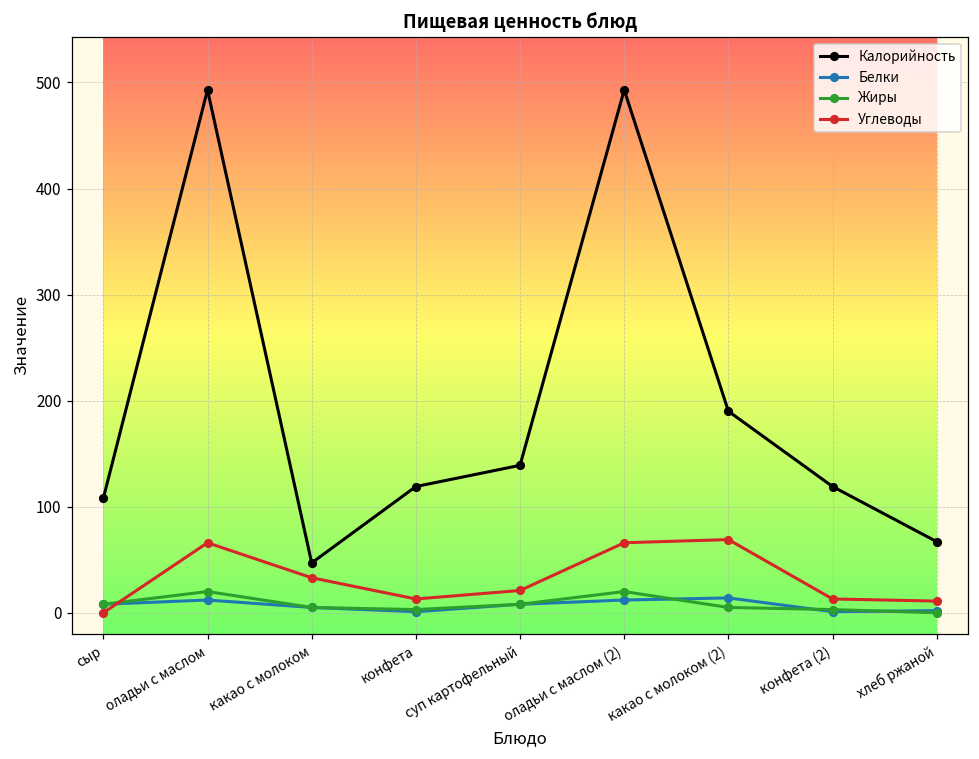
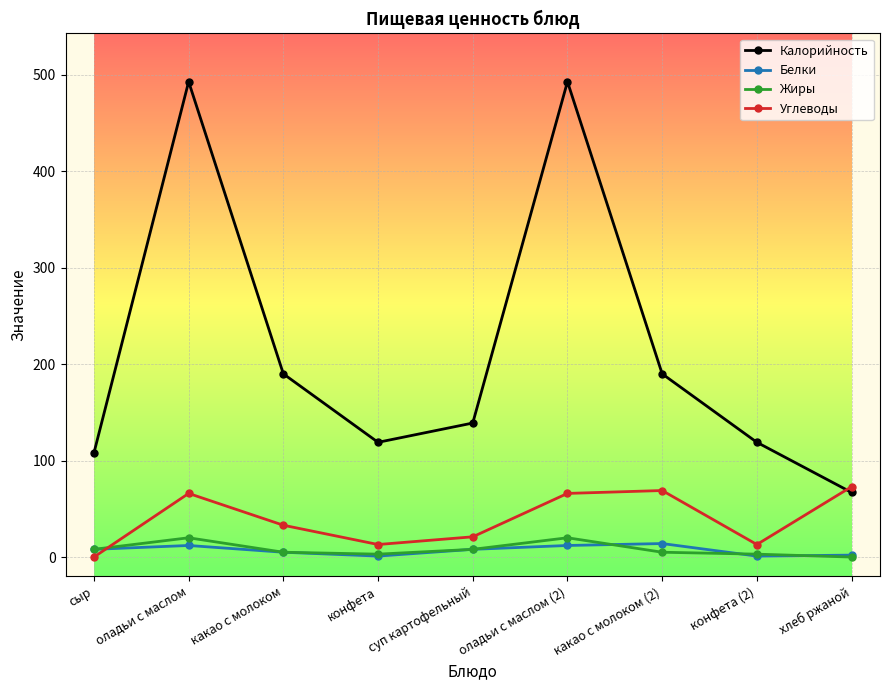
  {
    "Калорийность": {
      "сыр": 110,
      "оладьи с маслом": 490,
-     "какао с молоком": 50,
+     "какао с молоком": 190,
      "конфета": 120,
      "суп картофельный": 140,
      "оладьи с маслом (2)": 490,
      "какао с молоком (2)": 190,
      "конфета (2)": 120,
      "хлеб ржаной": 70
    },
    "Белки": {
      "оладьи с маслом": 10,
      "оладьи с маслом (2)": 10,
      "какао с молоком (2)": 10
    },
    "Жиры": {
      "оладьи с маслом": 20,
      "оладьи с маслом (2)": 20,
      "какао с молоком (2)": 10
    },
    "Углеводы": {
      "сыр": 0,
      "оладьи с маслом": 70,
      "какао с молоком": 30,
      "конфета": 10,
      "суп картофельный": 20,
      "оладьи с маслом (2)": 70,
      "какао с молоком (2)": 70,
      "конфета (2)": 10,
-     "хлеб ржаной": 10
+     "хлеб ржаной": 70
    }
  }
